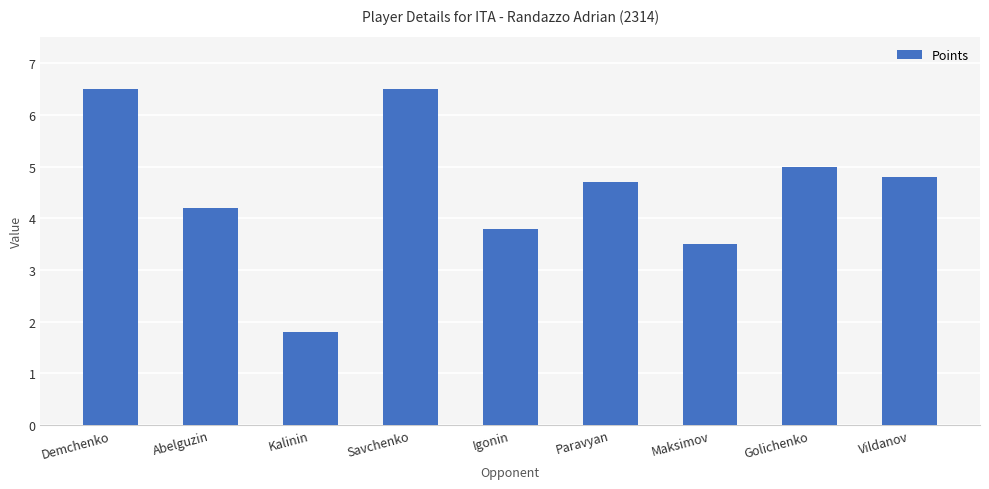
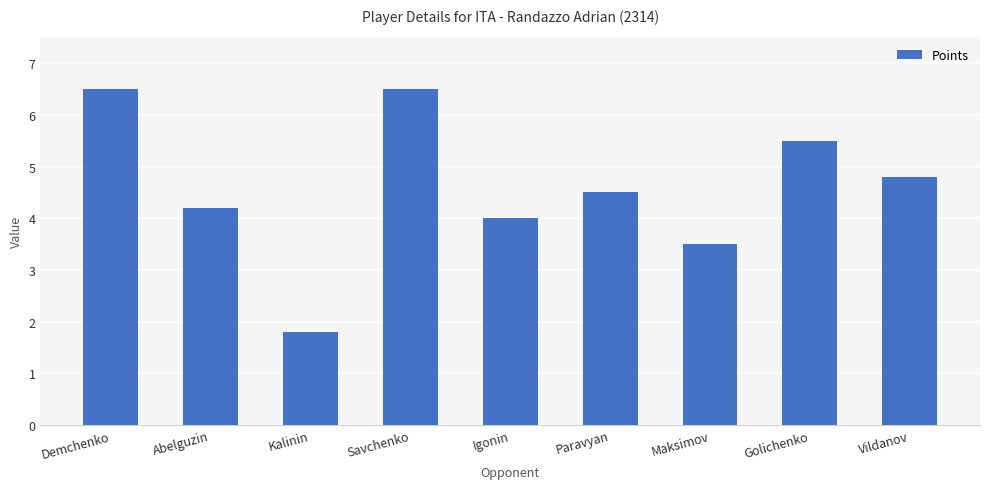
  {
    "Demchenko": 6.5,
    "Abelguzin": 4.2,
    "Kalinin": 1.8,
    "Savchenko": 6.5,
-   "Igonin": 3.8,
-   "Paravyan": 4.7,
+   "Igonin": 4.0,
+   "Paravyan": 4.5,
    "Maksimov": 3.5,
-   "Golichenko": 5.0,
+   "Golichenko": 5.5,
    "Vildanov": 4.8
  }
